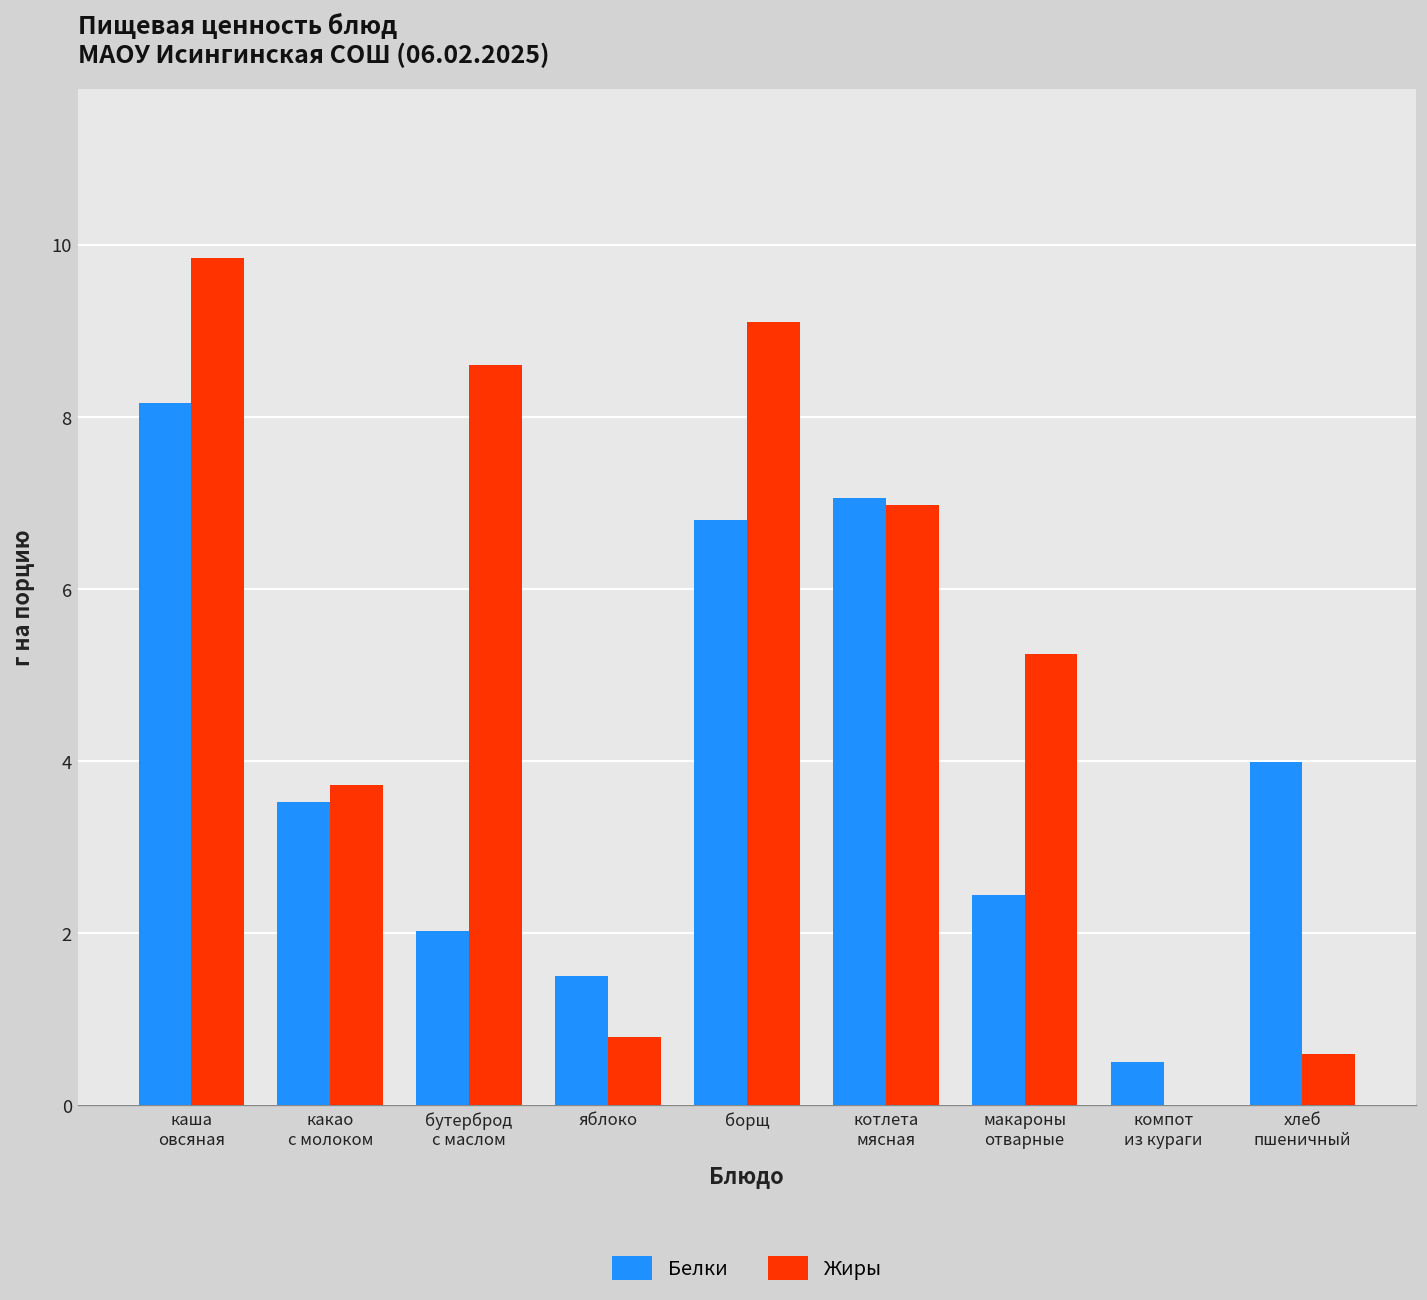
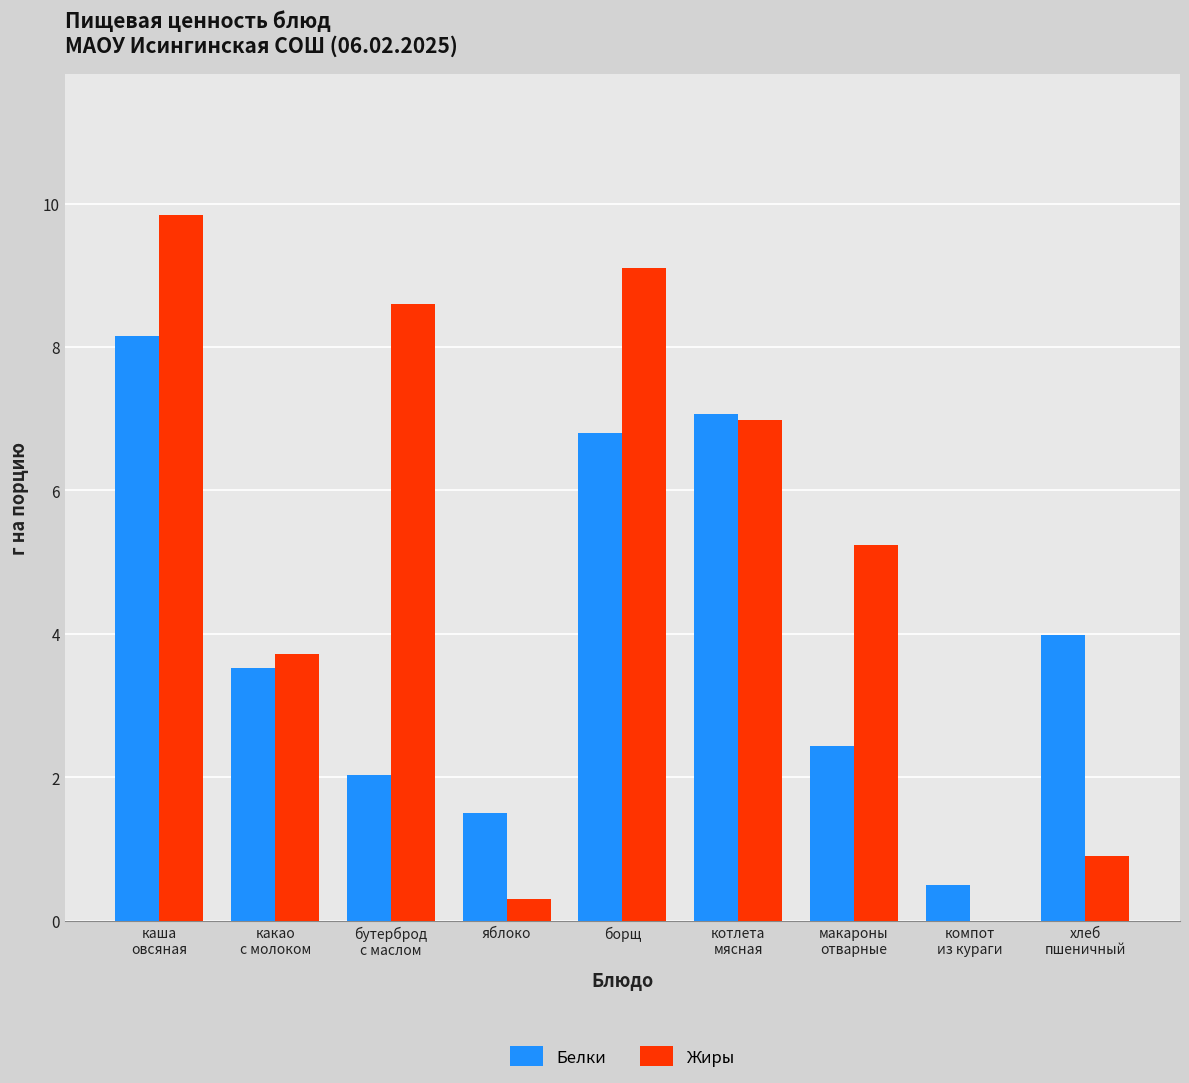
  {
    "Белки": {
      "каша овсяная": 8.2,
      "какао с молоком": 3.5,
      "бутерброд с маслом": 2.0,
      "яблоко": 1.5,
      "борщ": 6.8,
      "котлета мясная": 7.1,
      "макароны отварные": 2.4,
      "компот из кураги": 0.5,
      "хлеб пшеничный": 4.0
    },
    "Жиры": {
      "каша овсяная": 9.8,
      "какао с молоком": 3.7,
      "бутерброд с маслом": 8.6,
-     "яблоко": 0.8,
+     "яблоко": 0.3,
      "борщ": 9.1,
      "котлета мясная": 7.0,
      "макароны отварные": 5.2,
      "компот из кураги": 0.0,
-     "хлеб пшеничный": 0.6
+     "хлеб пшеничный": 0.9
    }
  }
